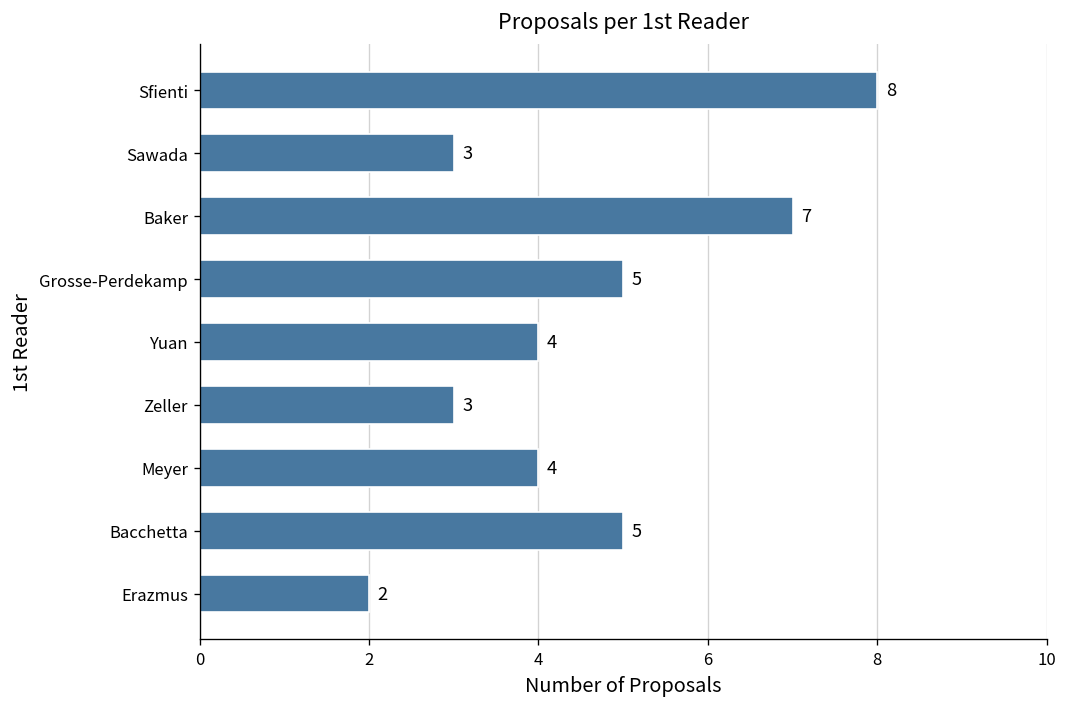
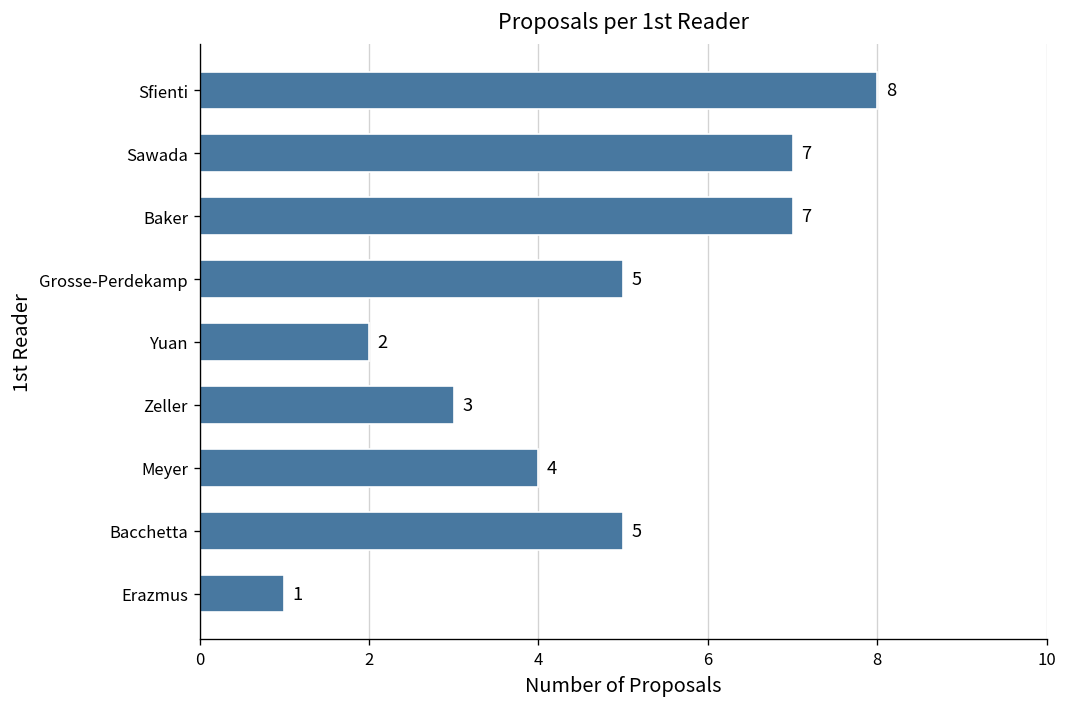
  {
    "Sfienti": 8,
-   "Sawada": 3,
+   "Sawada": 7,
    "Baker": 7,
    "Grosse-Perdekamp": 5,
-   "Yuan": 4,
+   "Yuan": 2,
    "Zeller": 3,
    "Meyer": 4,
    "Bacchetta": 5,
-   "Erazmus": 2
+   "Erazmus": 1
  }
